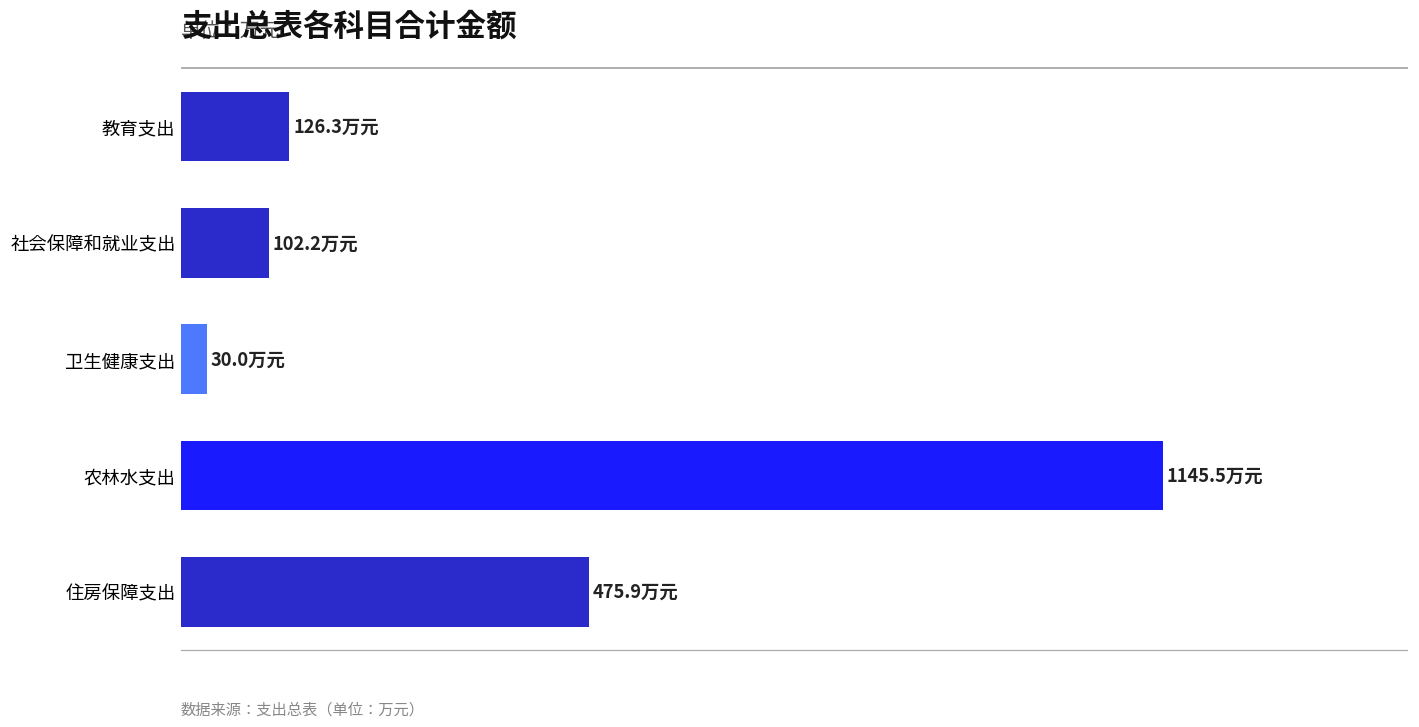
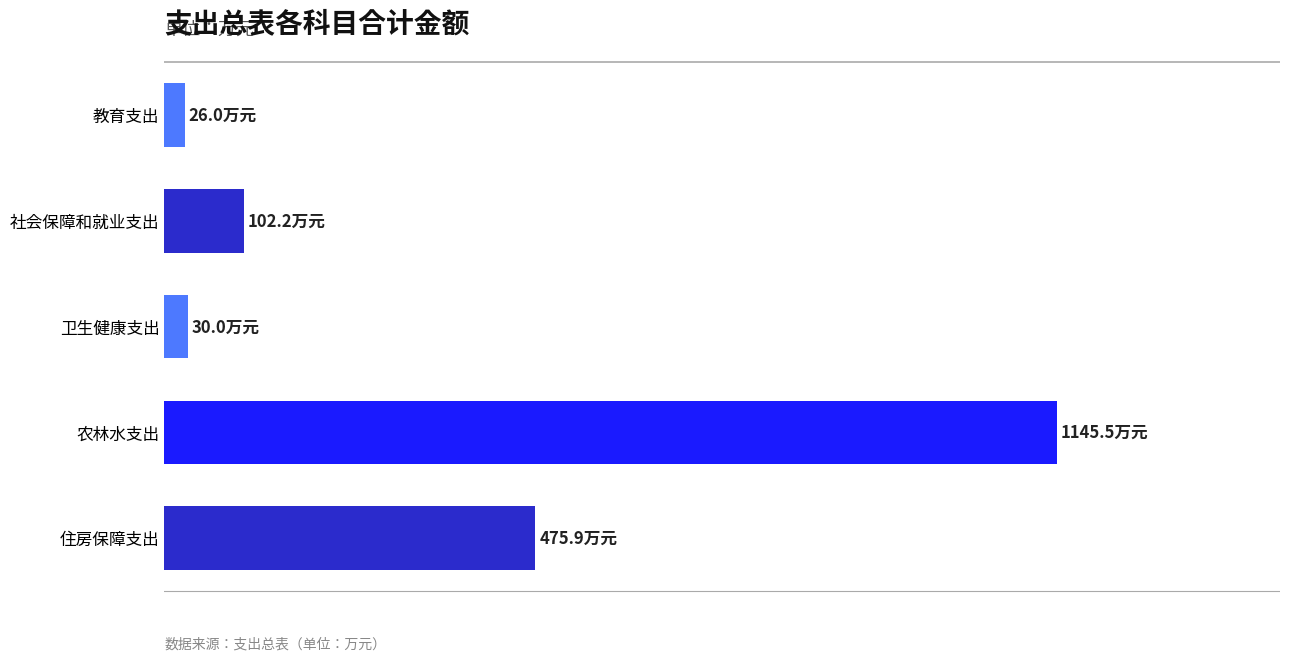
  {
-   "教育支出": 126.3,
+   "教育支出": 26.0,
    "社会保障和就业支出": 102.2,
    "卫生健康支出": 30.0,
    "农林水支出": 1145.5,
    "住房保障支出": 475.9
  }
